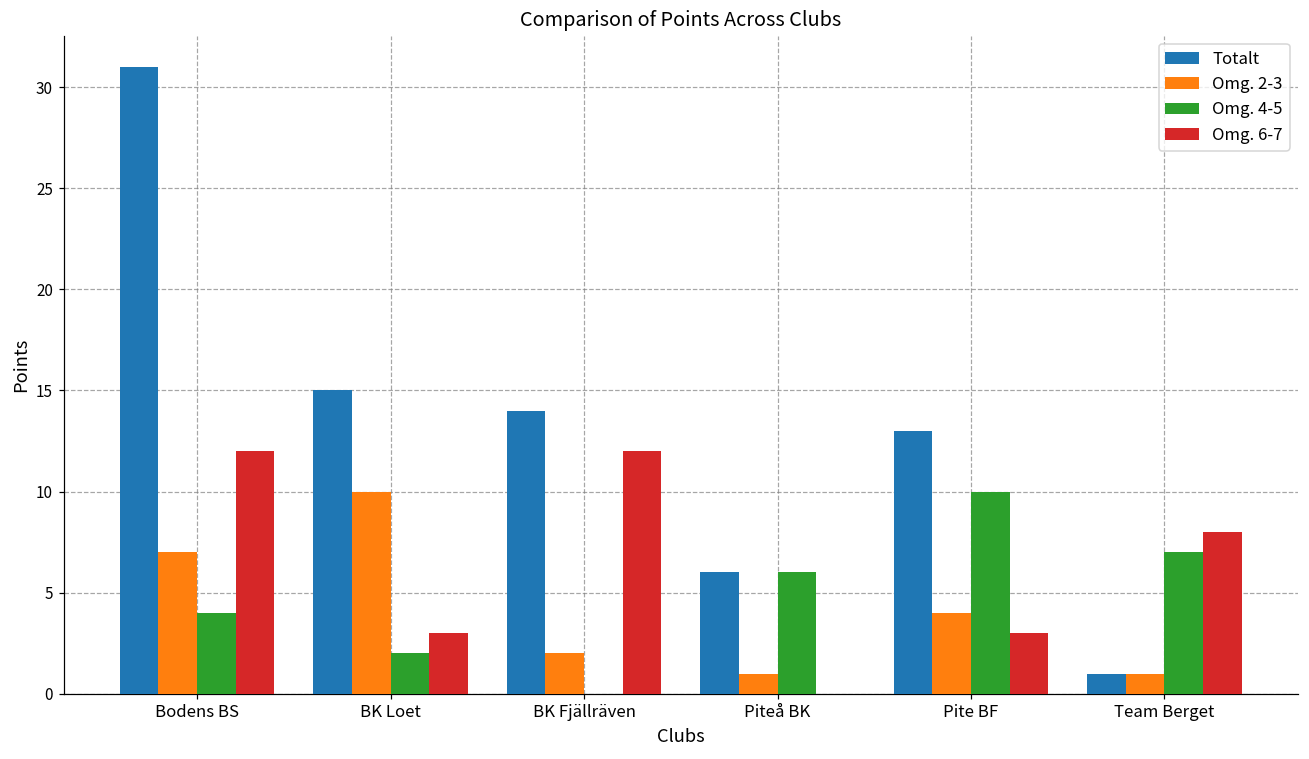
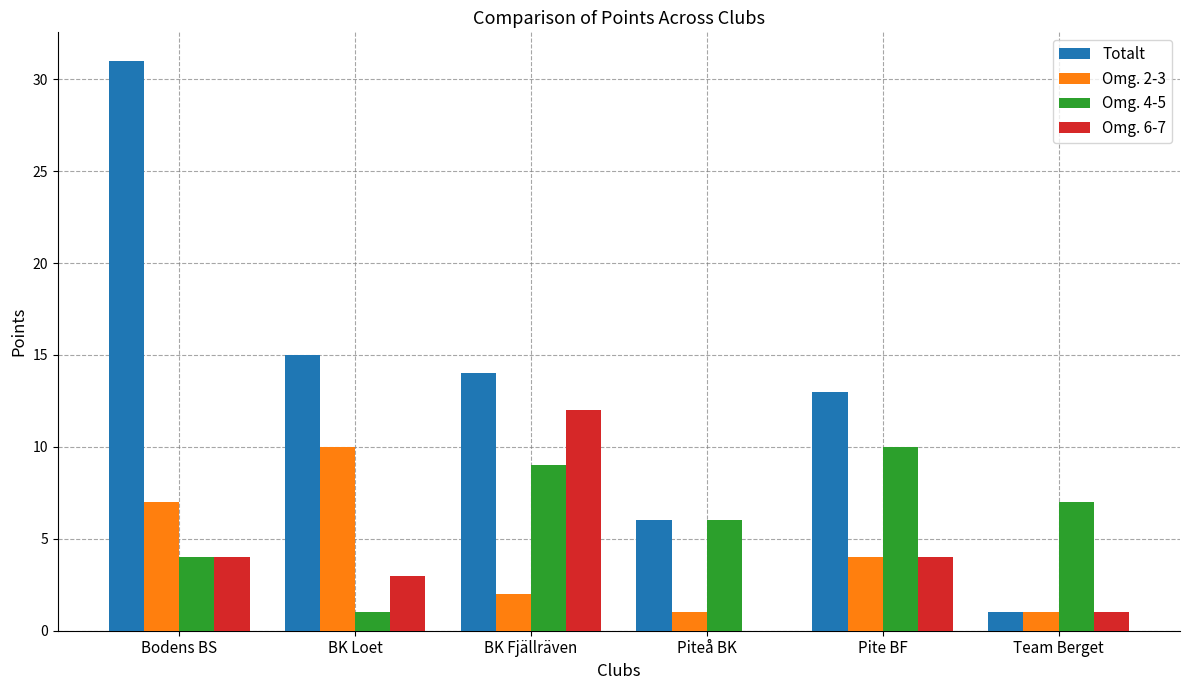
  {
    "Totalt": {
      "Bodens BS": 31,
      "BK Loet": 15,
      "BK Fjällräven": 14,
      "Piteå BK": 6,
      "Pite BF": 13,
      "Team Berget": 1
    },
    "Omg. 2-3": {
      "Bodens BS": 7,
      "BK Loet": 10,
      "BK Fjällräven": 2,
      "Piteå BK": 1,
      "Pite BF": 4,
      "Team Berget": 1
    },
    "Omg. 4-5": {
      "Bodens BS": 4,
-     "BK Loet": 2,
-     "BK Fjällräven": 0,
+     "BK Loet": 1,
+     "BK Fjällräven": 9,
      "Piteå BK": 6,
      "Pite BF": 10,
      "Team Berget": 7
    },
    "Omg. 6-7": {
-     "Bodens BS": 12,
+     "Bodens BS": 4,
      "BK Loet": 3,
      "BK Fjällräven": 12,
      "Piteå BK": 0,
-     "Pite BF": 3,
-     "Team Berget": 8
+     "Pite BF": 4,
+     "Team Berget": 1
    }
  }
